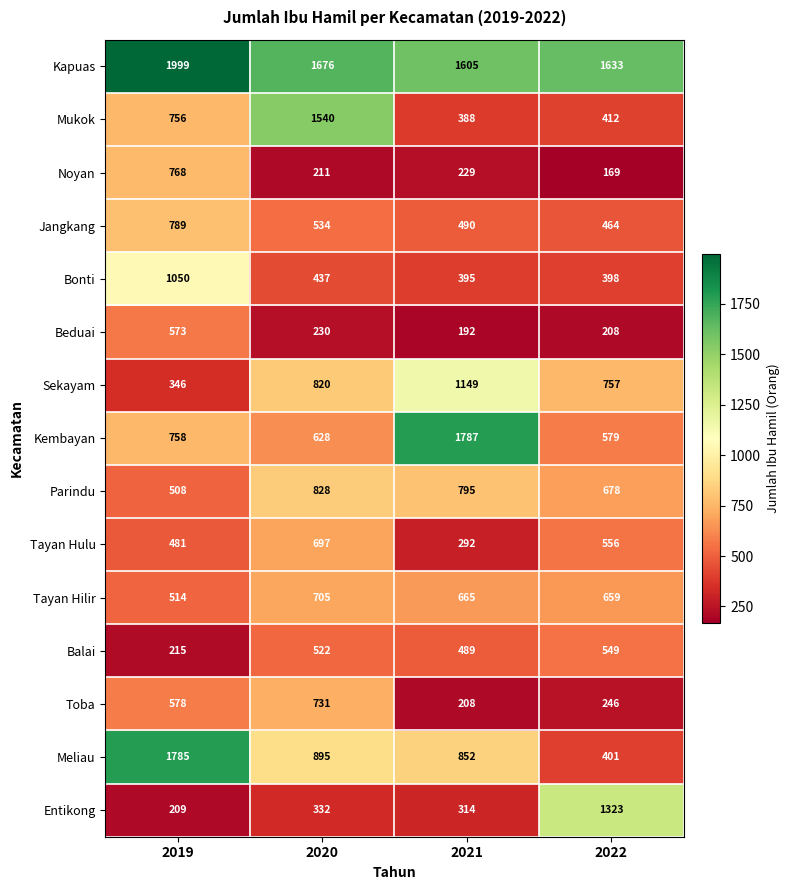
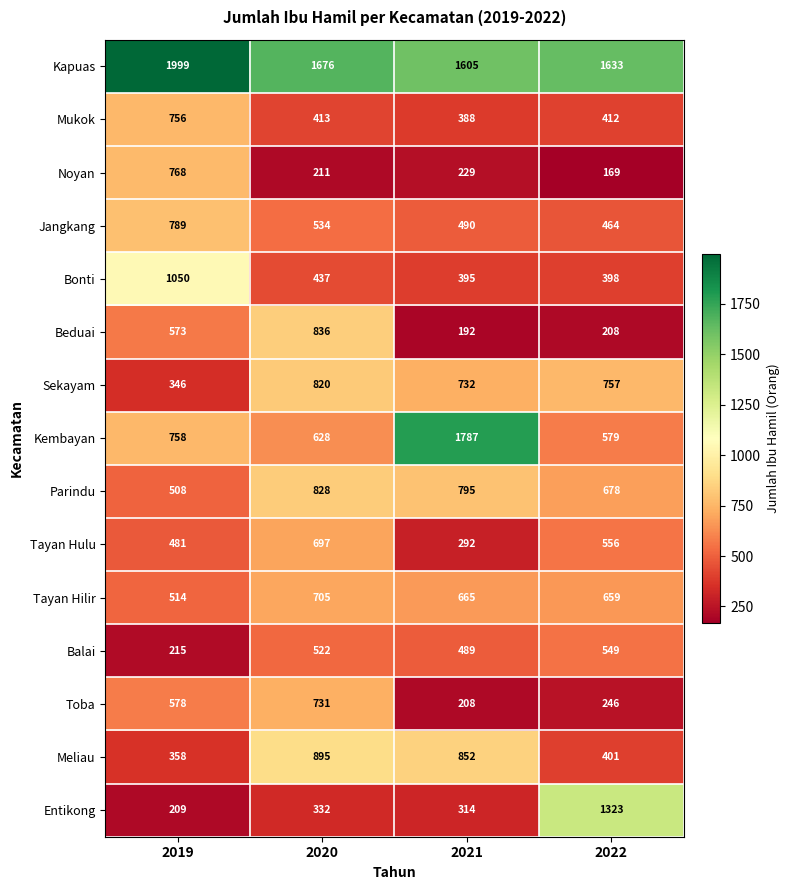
  {
    "Kapuas": {
      "2019": 1999,
      "2020": 1676,
      "2021": 1605,
      "2022": 1633
    },
    "Mukok": {
      "2019": 756,
-     "2020": 1540,
+     "2020": 413,
      "2021": 388,
      "2022": 412
    },
    "Noyan": {
      "2019": 768,
      "2020": 211,
      "2021": 229,
      "2022": 169
    },
    "Jangkang": {
      "2019": 789,
      "2020": 534,
      "2021": 490,
      "2022": 464
    },
    "Bonti": {
      "2019": 1050,
      "2020": 437,
      "2021": 395,
      "2022": 398
    },
    "Beduai": {
      "2019": 573,
-     "2020": 230,
+     "2020": 836,
      "2021": 192,
      "2022": 208
    },
    "Sekayam": {
      "2019": 346,
      "2020": 820,
-     "2021": 1149,
+     "2021": 732,
      "2022": 757
    },
    "Kembayan": {
      "2019": 758,
      "2020": 628,
      "2021": 1787,
      "2022": 579
    },
    "Parindu": {
      "2019": 508,
      "2020": 828,
      "2021": 795,
      "2022": 678
    },
    "Tayan Hulu": {
      "2019": 481,
      "2020": 697,
      "2021": 292,
      "2022": 556
    },
    "Tayan Hilir": {
      "2019": 514,
      "2020": 705,
      "2021": 665,
      "2022": 659
    },
    "Balai": {
      "2019": 215,
      "2020": 522,
      "2021": 489,
      "2022": 549
    },
    "Toba": {
      "2019": 578,
      "2020": 731,
      "2021": 208,
      "2022": 246
    },
    "Meliau": {
-     "2019": 1785,
+     "2019": 358,
      "2020": 895,
      "2021": 852,
      "2022": 401
    },
    "Entikong": {
      "2019": 209,
      "2020": 332,
      "2021": 314,
      "2022": 1323
    }
  }
